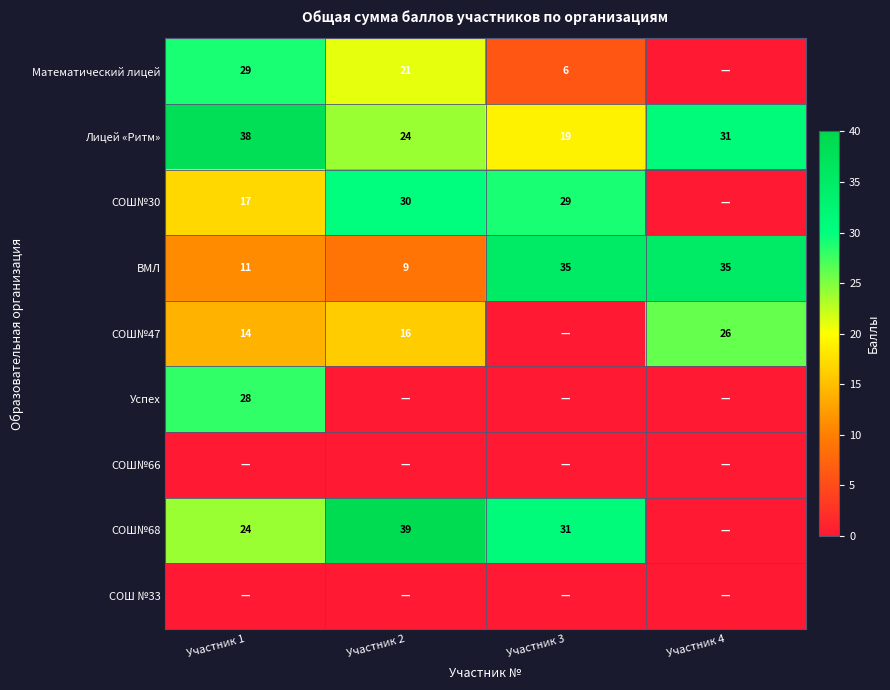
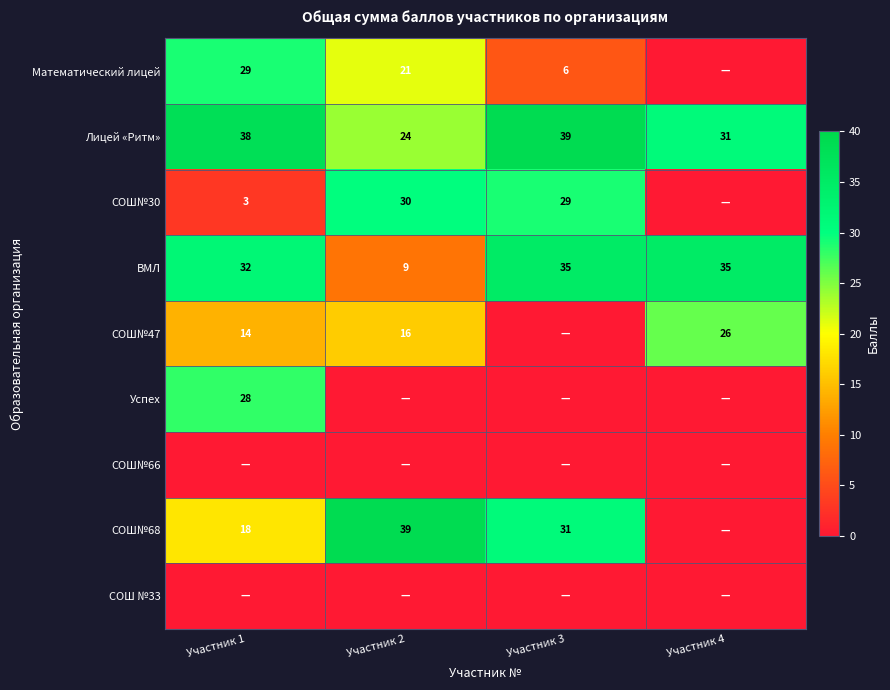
  {
    "Математический лицей": {
      "Участник 1": 29,
      "Участник 2": 21,
      "Участник 3": 6
    },
    "Лицей «Ритм»": {
      "Участник 1": 38,
      "Участник 2": 24,
-     "Участник 3": 19,
+     "Участник 3": 39,
      "Участник 4": 31
    },
    "СОШ№30": {
-     "Участник 1": 17,
+     "Участник 1": 3,
      "Участник 2": 30,
      "Участник 3": 29
    },
    "ВМЛ": {
-     "Участник 1": 11,
+     "Участник 1": 32,
      "Участник 2": 9,
      "Участник 3": 35,
      "Участник 4": 35
    },
    "СОШ№47": {
      "Участник 1": 14,
      "Участник 2": 16,
      "Участник 4": 26
    },
    "Успех": {
      "Участник 1": 28
    },
    "СОШ№68": {
-     "Участник 1": 24,
+     "Участник 1": 18,
      "Участник 2": 39,
      "Участник 3": 31
    }
  }
